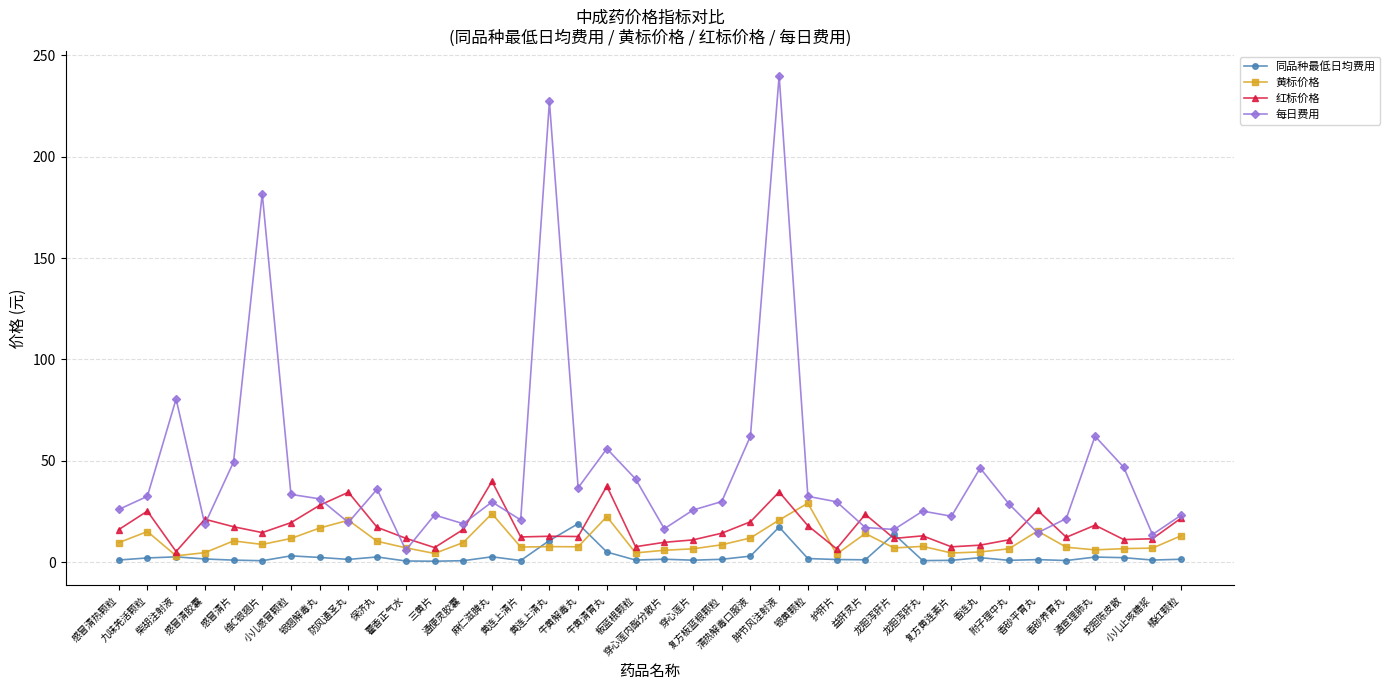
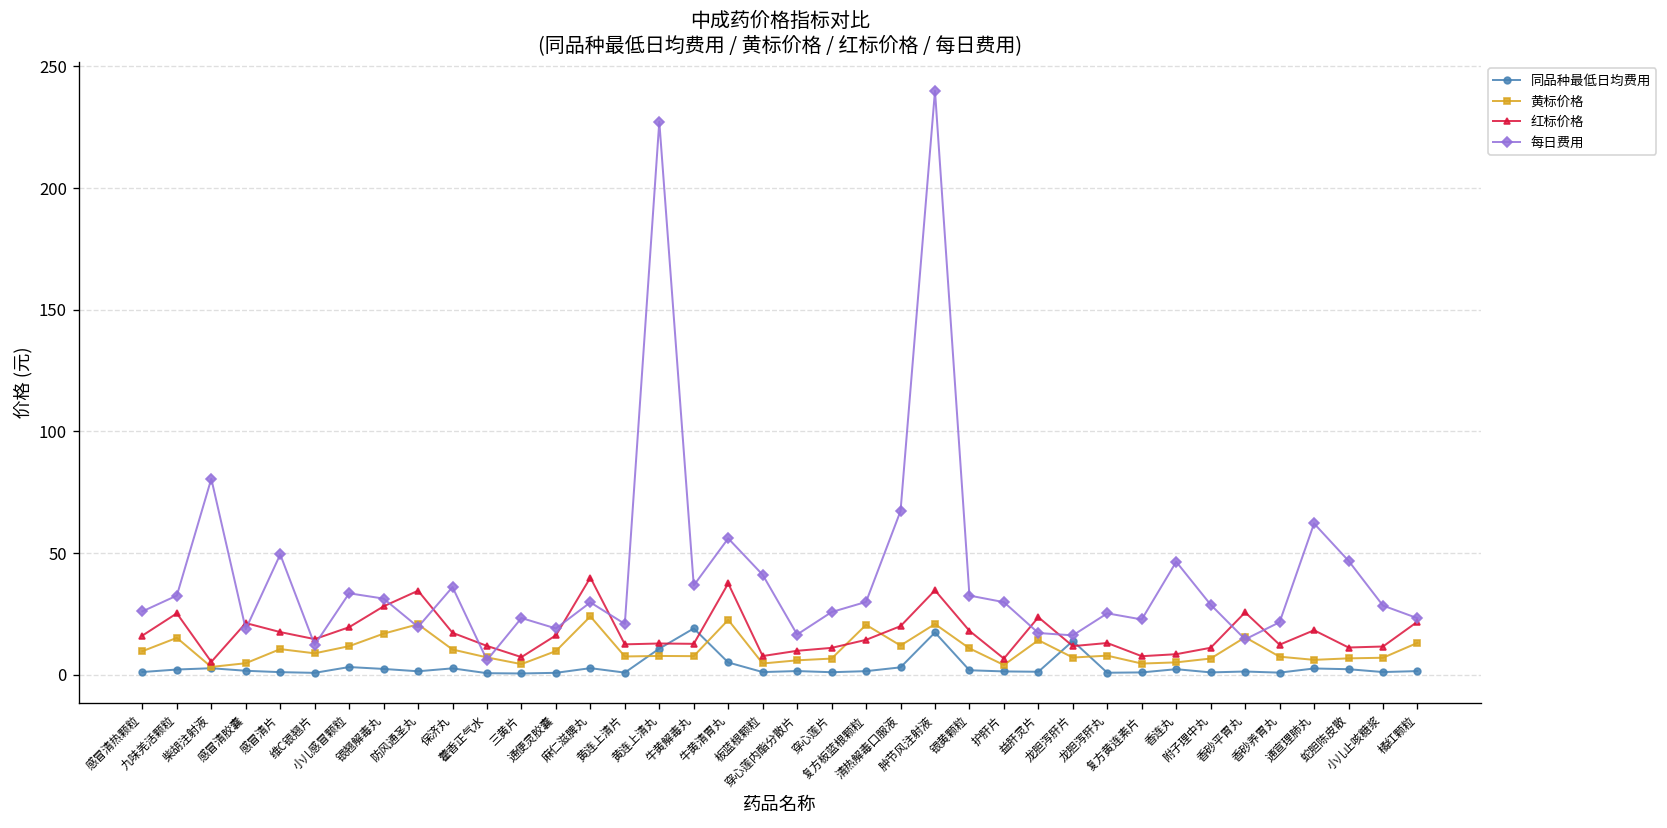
  {
    "同品种最低日均费用": {
      "感冒清热颗粒": 1,
      "九味羌活颗粒": 2,
      "感冒清胶囊": 2,
      "感冒清片": 1,
      "维C银翘片": 1,
      "小儿感冒颗粒": 3,
      "银翘解毒丸": 2,
      "防风通圣丸": 1,
      "保济丸": 3,
      "藿香正气水": 1,
      "三黄片": 0,
      "通便灵胶囊": 1,
      "麻仁滋脾丸": 3,
      "黄连上清片": 1,
      "黄连上清丸": 11,
      "牛黄解毒丸": 19,
      "牛黄清胃丸": 5,
      "板蓝根颗粒": 1,
      "穿心莲内酯分散片": 1,
      "穿心莲片": 1,
      "复方板蓝根颗粒": 1,
      "清热解毒口服液": 3,
      "肿节风注射液": 17,
      "银黄颗粒": 2,
      "护肝片": 1,
      "益肝灵片": 1,
      "龙胆泻肝片": 14,
      "龙胆泻肝丸": 1,
      "复方黄连素片": 1,
      "香连丸": 2,
      "附子理中丸": 1,
      "香砂平胃丸": 1,
      "香砂养胃丸": 1,
      "通宣理肺丸": 3,
      "蛇胆陈皮散": 2,
      "小儿止咳糖浆": 1,
      "橘红颗粒": 1
    },
    "黄标价格": {
      "感冒清热颗粒": 10,
      "九味羌活颗粒": 15,
      "感冒清胶囊": 5,
      "感冒清片": 10,
      "维C银翘片": 9,
      "小儿感冒颗粒": 12,
      "银翘解毒丸": 17,
      "保济丸": 10,
      "三黄片": 4,
      "通便灵胶囊": 10,
      "麻仁滋脾丸": 24,
      "黄连上清片": 7,
      "黄连上清丸": 8,
      "牛黄解毒丸": 8,
      "牛黄清胃丸": 23,
      "板蓝根颗粒": 5,
      "穿心莲内酯分散片": 6,
      "穿心莲片": 7,
-     "复方板蓝根颗粒": 9,
+     "复方板蓝根颗粒": 20,
      "清热解毒口服液": 12,
      "肿节风注射液": 21,
-     "银黄颗粒": 29,
+     "银黄颗粒": 11,
      "护肝片": 4,
      "益肝灵片": 14,
      "龙胆泻肝片": 7,
      "龙胆泻肝丸": 8,
      "复方黄连素片": 5,
      "香连丸": 5,
      "附子理中丸": 7,
      "香砂养胃丸": 7,
      "通宣理肺丸": 6,
      "蛇胆陈皮散": 7,
      "小儿止咳糖浆": 7,
      "橘红颗粒": 13
    },
    "红标价格": {
      "感冒清热颗粒": 16,
      "九味羌活颗粒": 25,
      "柴胡注射液": 5,
      "感冒清胶囊": 21,
      "感冒清片": 17,
      "维C银翘片": 15,
      "小儿感冒颗粒": 20,
      "银翘解毒丸": 28,
      "防风通圣丸": 35,
      "保济丸": 17,
      "藿香正气水": 12,
      "三黄片": 7,
      "通便灵胶囊": 16,
      "麻仁滋脾丸": 40,
      "黄连上清片": 12,
      "黄连上清丸": 13,
      "牛黄解毒丸": 13,
      "牛黄清胃丸": 38,
      "板蓝根颗粒": 8,
      "穿心莲内酯分散片": 10,
      "穿心莲片": 11,
      "复方板蓝根颗粒": 14,
      "清热解毒口服液": 20,
      "肿节风注射液": 35,
      "银黄颗粒": 18,
      "护肝片": 7,
      "益肝灵片": 24,
      "龙胆泻肝片": 12,
      "龙胆泻肝丸": 13,
      "复方黄连素片": 8,
      "香连丸": 8,
      "附子理中丸": 11,
      "香砂平胃丸": 26,
      "香砂养胃丸": 12,
      "通宣理肺丸": 18,
      "蛇胆陈皮散": 11,
      "小儿止咳糖浆": 12,
      "橘红颗粒": 22
    },
    "每日费用": {
      "感冒清热颗粒": 26,
      "九味羌活颗粒": 33,
      "柴胡注射液": 81,
      "感冒清胶囊": 19,
      "感冒清片": 49,
-     "维C银翘片": 182,
+     "维C银翘片": 12,
      "小儿感冒颗粒": 33,
      "银翘解毒丸": 31,
      "保济丸": 36,
      "三黄片": 23,
      "通便灵胶囊": 19,
      "麻仁滋脾丸": 30,
      "黄连上清片": 21,
      "黄连上清丸": 227,
      "牛黄解毒丸": 37,
      "牛黄清胃丸": 56,
      "板蓝根颗粒": 41,
      "穿心莲内酯分散片": 16,
      "穿心莲片": 26,
      "复方板蓝根颗粒": 30,
-     "清热解毒口服液": 62,
+     "清热解毒口服液": 67,
      "肿节风注射液": 240,
      "银黄颗粒": 33,
      "护肝片": 30,
      "益肝灵片": 17,
      "龙胆泻肝片": 16,
      "龙胆泻肝丸": 25,
      "复方黄连素片": 23,
      "香连丸": 46,
      "附子理中丸": 29,
      "香砂养胃丸": 22,
      "通宣理肺丸": 62,
      "蛇胆陈皮散": 47,
-     "小儿止咳糖浆": 14,
+     "小儿止咳糖浆": 28,
      "橘红颗粒": 23
    }
  }
